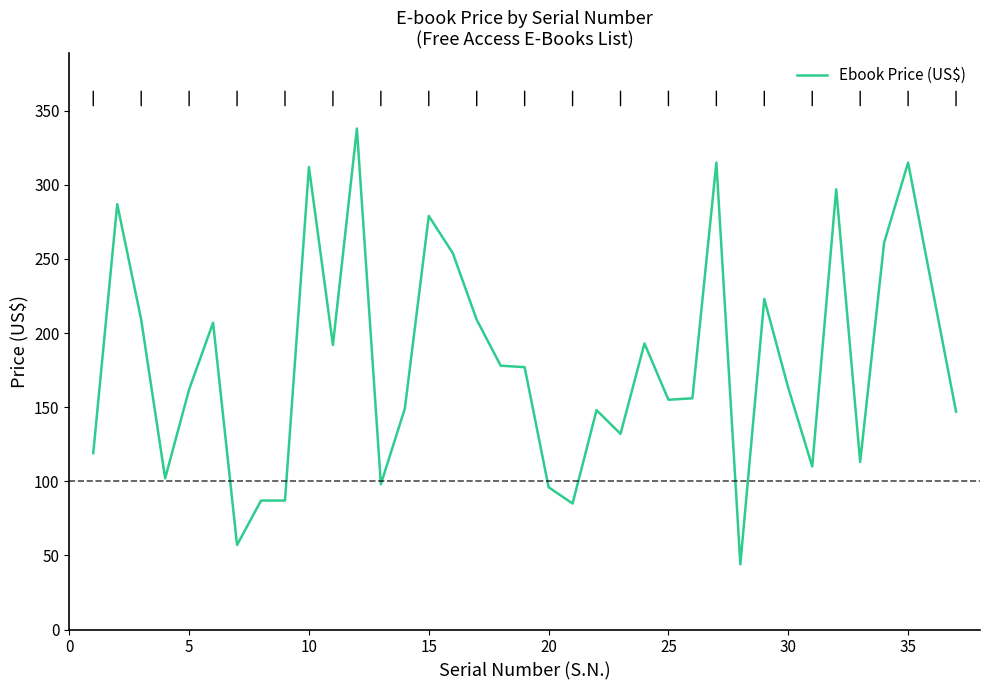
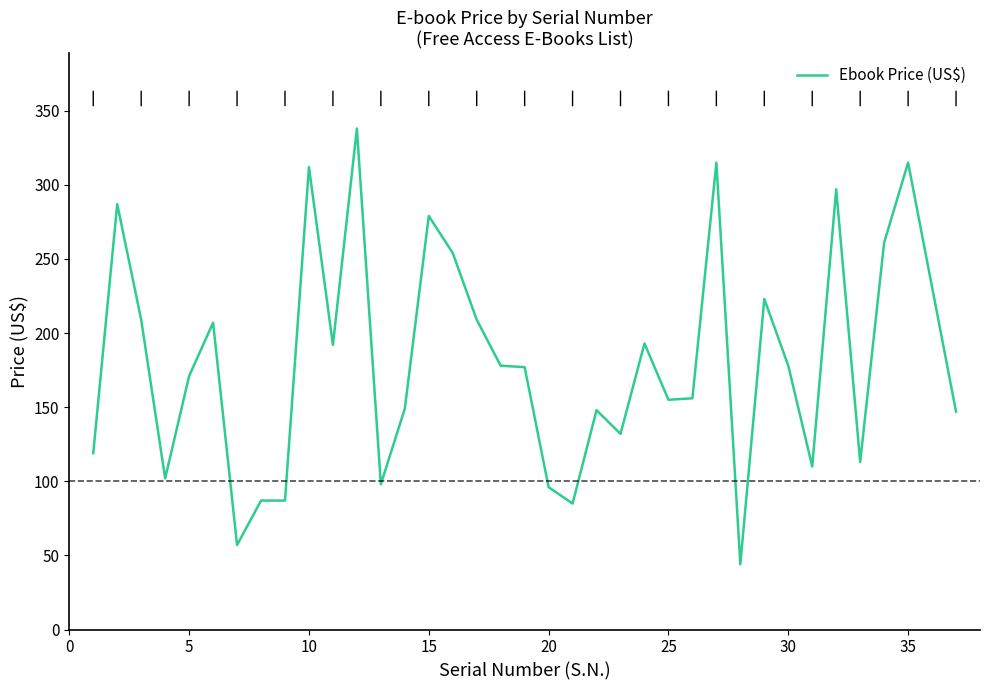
  {
-   "5": 162,
+   "5": 171,
    "10": 312,
    "15": 279,
    "20": 96,
    "25": 155,
-   "30": 163,
+   "30": 178,
    "35": 315
  }
